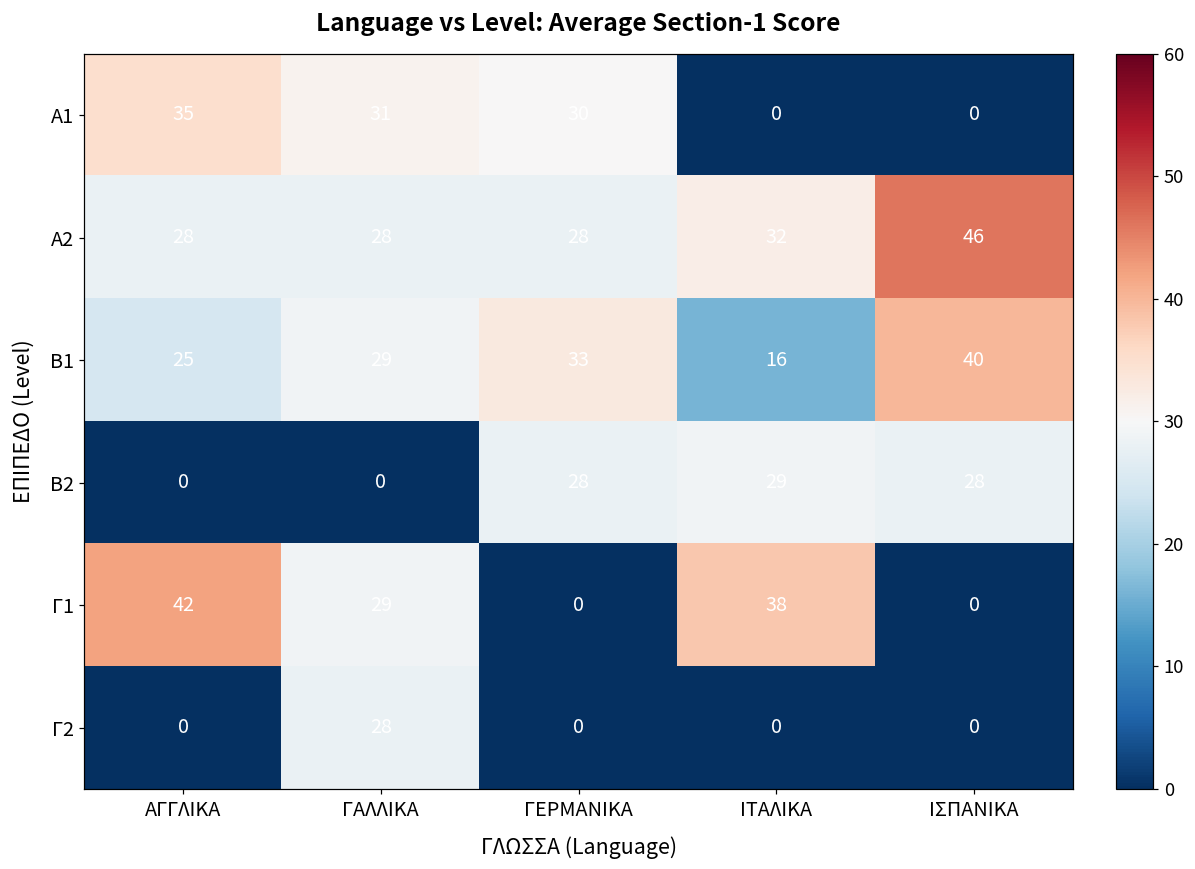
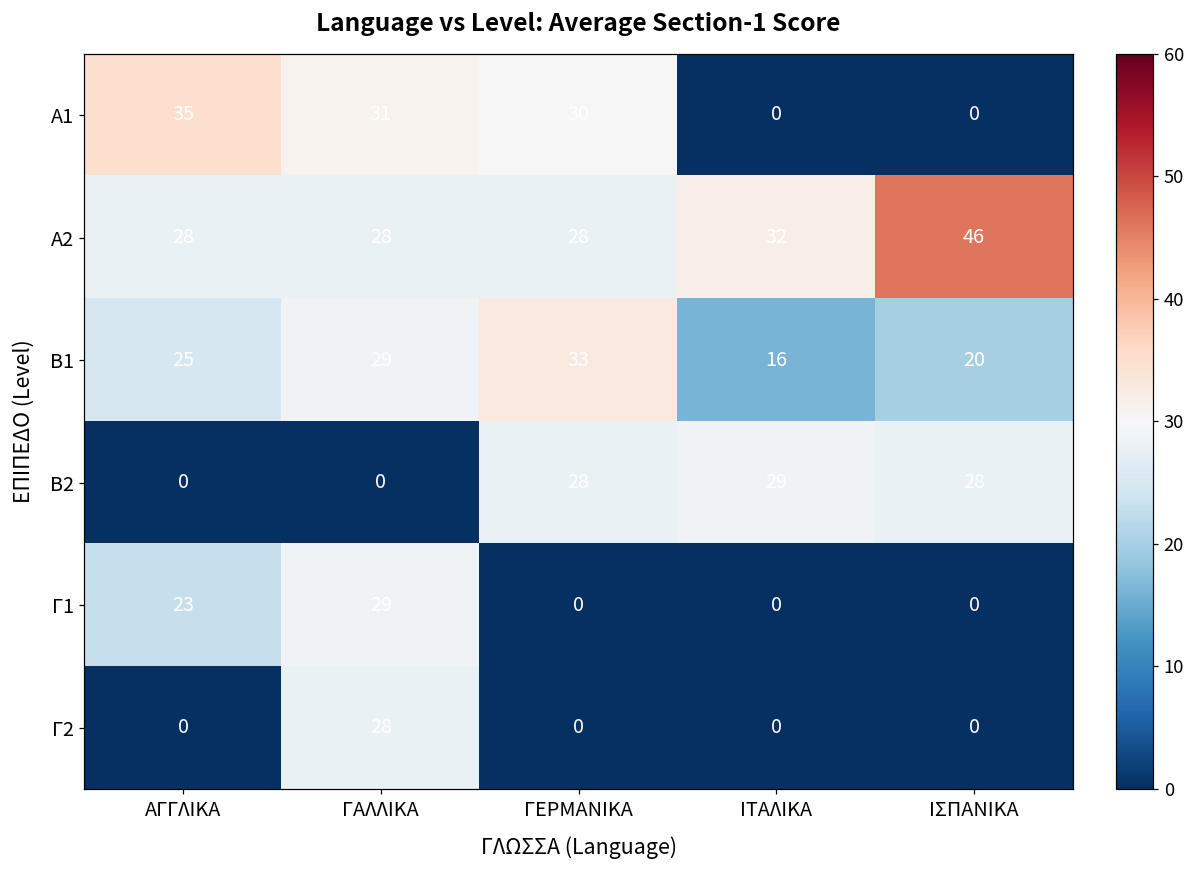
  {
    "Α1": {
      "ΑΓΓΛΙΚΑ": 35,
      "ΙΤΑΛΙΚΑ": 0,
      "ΙΣΠΑΝΙΚΑ": 0
    },
    "Α2": {
      "ΙΣΠΑΝΙΚΑ": 46
    },
    "Β1": {
      "ΙΤΑΛΙΚΑ": 16,
-     "ΙΣΠΑΝΙΚΑ": 40
+     "ΙΣΠΑΝΙΚΑ": 20
    },
    "Β2": {
      "ΑΓΓΛΙΚΑ": 0,
      "ΓΑΛΛΙΚΑ": 0
    },
    "Γ1": {
-     "ΑΓΓΛΙΚΑ": 42,
+     "ΑΓΓΛΙΚΑ": 23,
      "ΓΕΡΜΑΝΙΚΑ": 0,
-     "ΙΤΑΛΙΚΑ": 38,
+     "ΙΤΑΛΙΚΑ": 0,
      "ΙΣΠΑΝΙΚΑ": 0
    },
    "Γ2": {
      "ΑΓΓΛΙΚΑ": 0,
      "ΓΕΡΜΑΝΙΚΑ": 0,
      "ΙΤΑΛΙΚΑ": 0,
      "ΙΣΠΑΝΙΚΑ": 0
    }
  }
